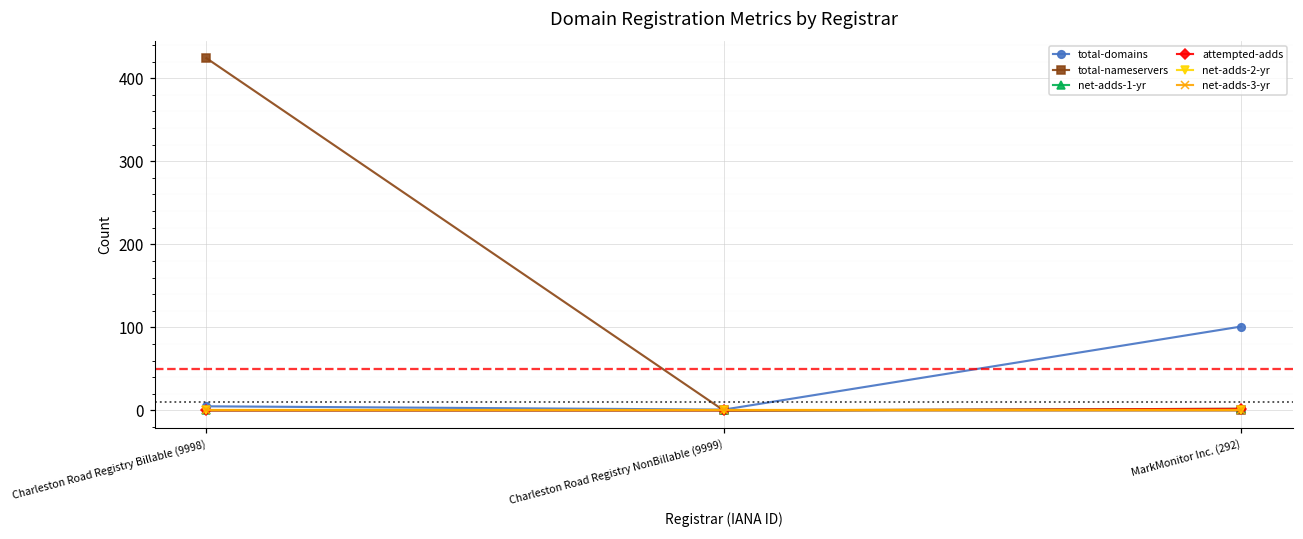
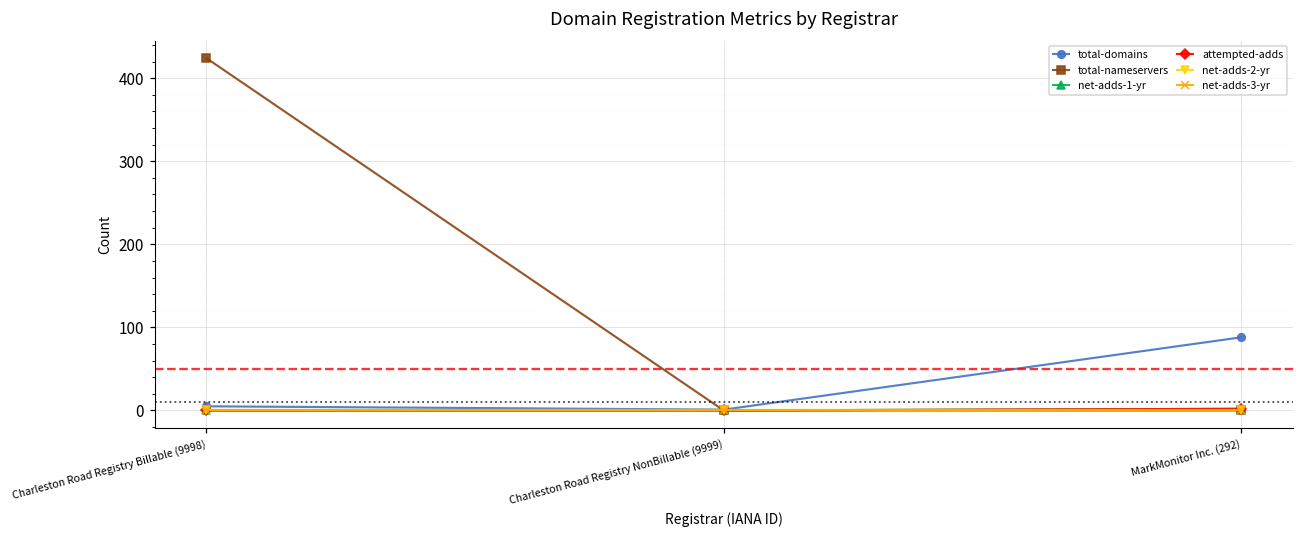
  {
    "total-domains": {
      "Charleston Road Registry Billable (9998)": 10,
-     "MarkMonitor Inc. (292)": 100
+     "MarkMonitor Inc. (292)": 90
    },
    "total-nameservers": {
      "Charleston Road Registry Billable (9998)": 420
    }
  }
